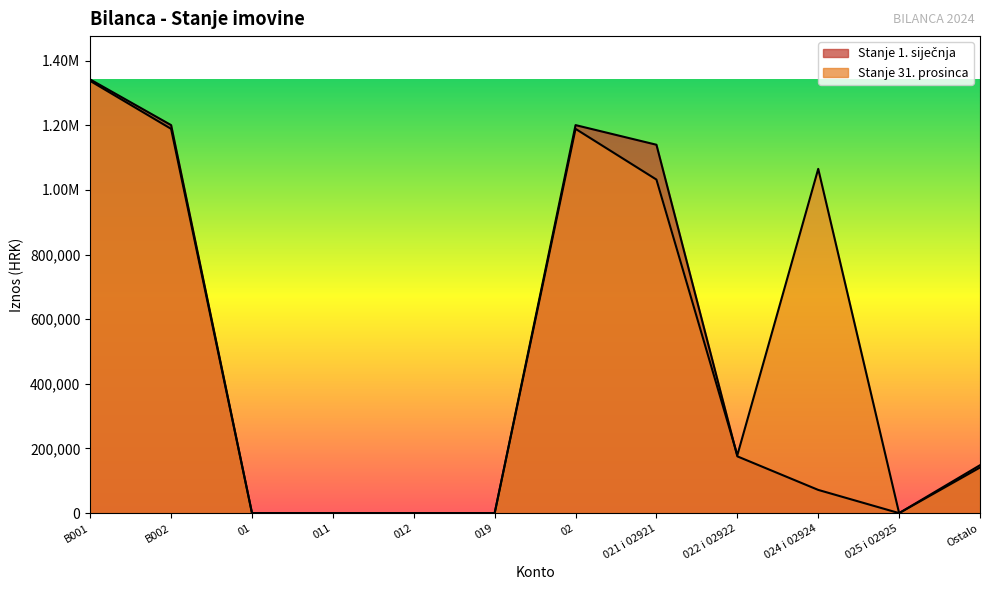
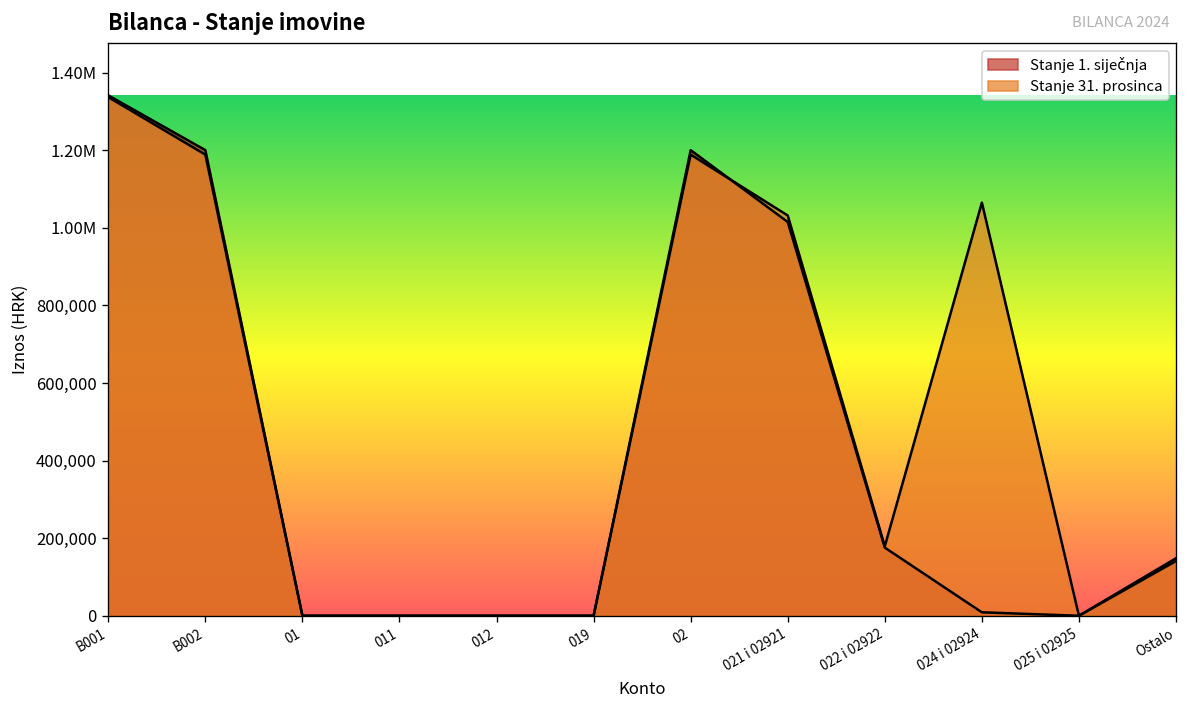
  {
    "Stanje 1. siječnja": {
      "B002": "1,200,000",
      "02": "1,200,000",
-     "021 i 02921": "1,140,000",
-     "024 i 02924": "70,000"
+     "021 i 02921": "1,020,000",
+     "024 i 02924": "10,000"
    },
    "Stanje 31. prosinca": {
      "B002": "1,190,000",
      "02": "1,190,000",
      "021 i 02921": "1,030,000",
      "024 i 02924": "1,070,000"
    }
  }
